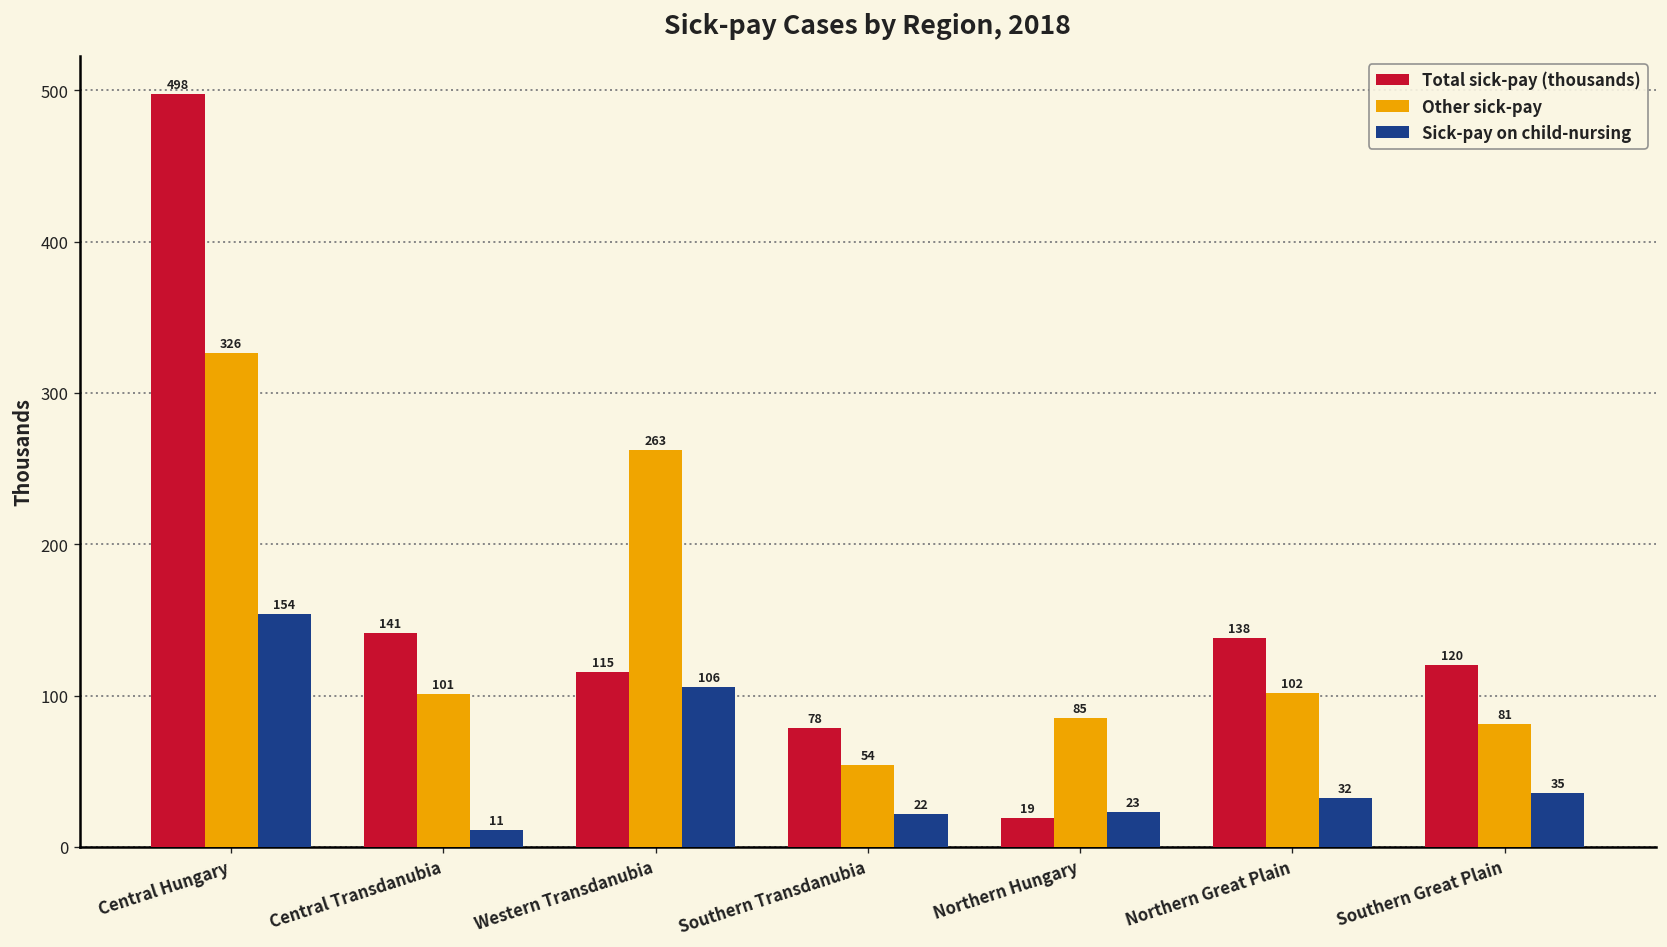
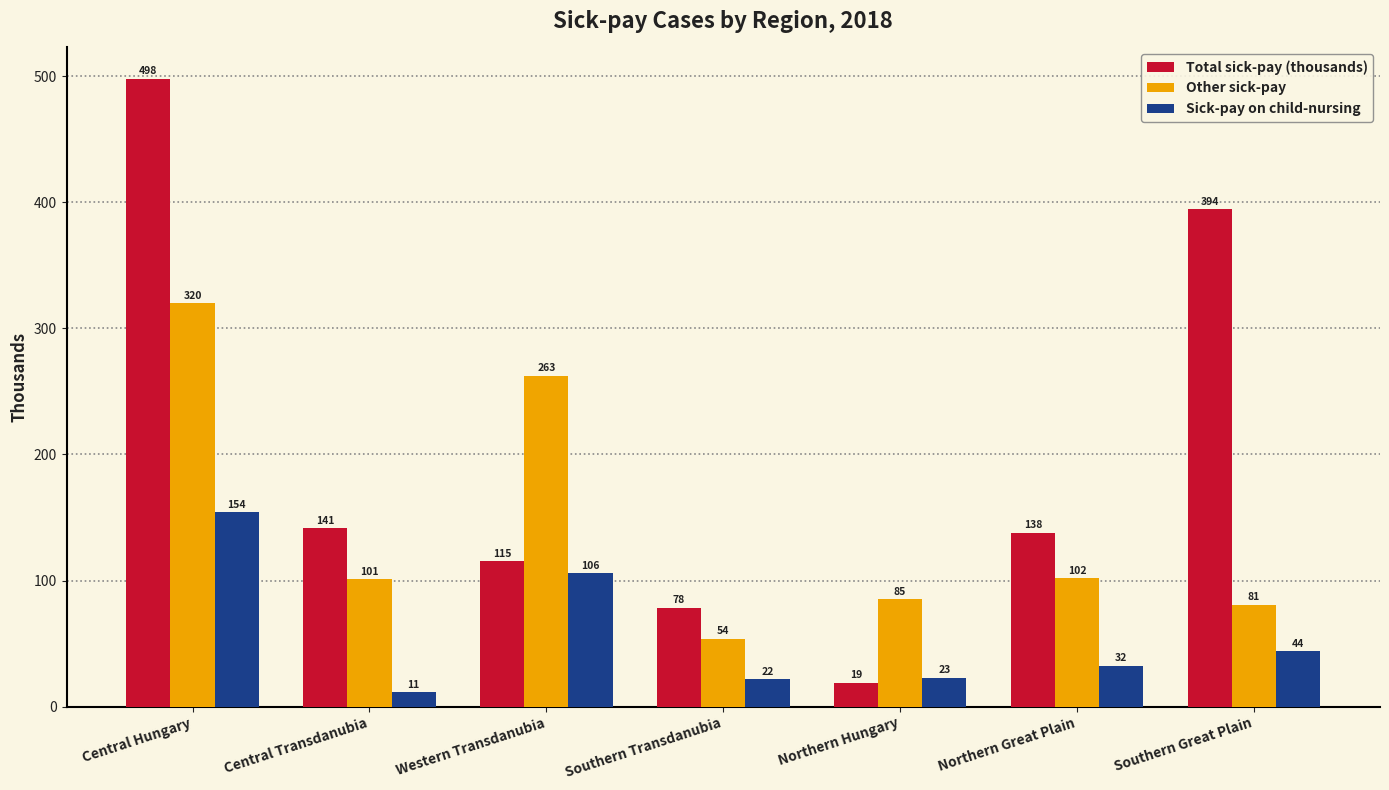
  {
    "Total sick-pay (thousands)": {
      "Central Hungary": 498,
      "Central Transdanubia": 141,
      "Western Transdanubia": 115,
      "Southern Transdanubia": 78,
      "Northern Hungary": 19,
      "Northern Great Plain": 138,
-     "Southern Great Plain": 120
+     "Southern Great Plain": 394
    },
    "Other sick-pay": {
-     "Central Hungary": 326,
+     "Central Hungary": 320,
      "Central Transdanubia": 101,
      "Western Transdanubia": 263,
      "Southern Transdanubia": 54,
      "Northern Hungary": 85,
      "Northern Great Plain": 102,
      "Southern Great Plain": 81
    },
    "Sick-pay on child-nursing": {
      "Central Hungary": 154,
      "Central Transdanubia": 11,
      "Western Transdanubia": 106,
      "Southern Transdanubia": 22,
      "Northern Hungary": 23,
      "Northern Great Plain": 32,
-     "Southern Great Plain": 35
+     "Southern Great Plain": 44
    }
  }
